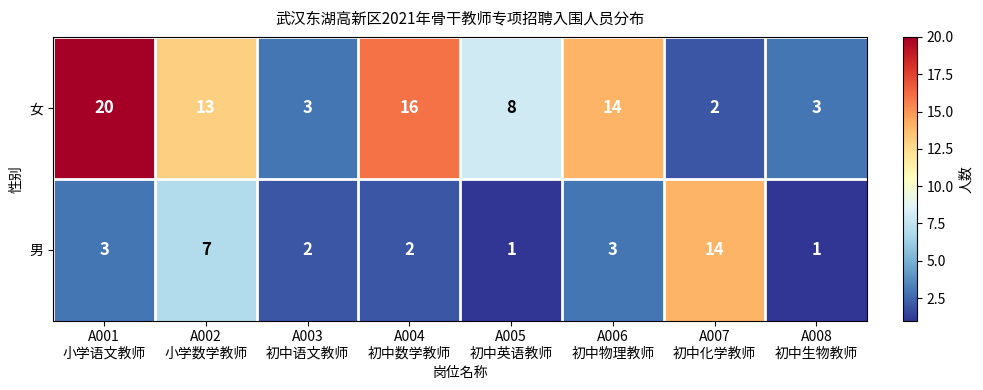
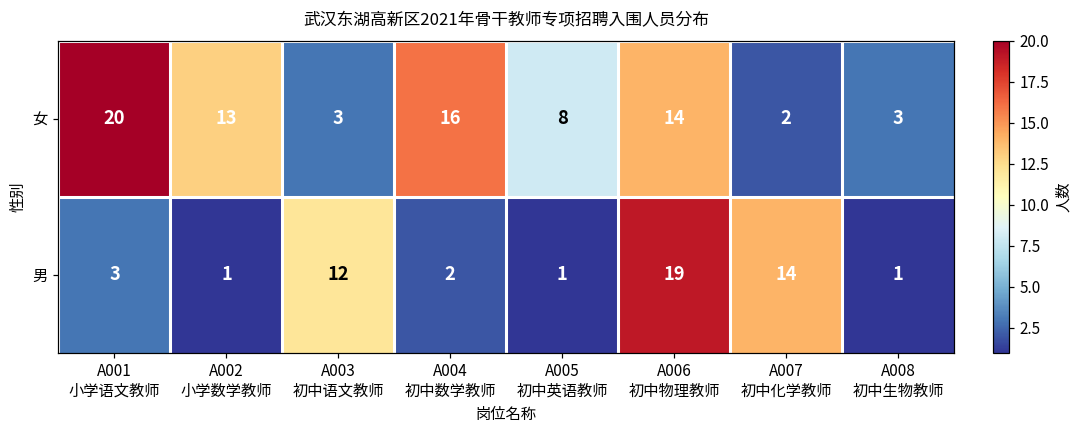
  {
    "女": {
      "A001 小学语文教师": 20,
      "A002 小学数学教师": 13,
      "A003 初中语文教师": 3,
      "A004 初中数学教师": 16,
      "A005 初中英语教师": 8,
      "A006 初中物理教师": 14,
      "A007 初中化学教师": 2,
      "A008 初中生物教师": 3
    },
    "男": {
      "A001 小学语文教师": 3,
-     "A002 小学数学教师": 7,
-     "A003 初中语文教师": 2,
+     "A002 小学数学教师": 1,
+     "A003 初中语文教师": 12,
      "A004 初中数学教师": 2,
      "A005 初中英语教师": 1,
-     "A006 初中物理教师": 3,
+     "A006 初中物理教师": 19,
      "A007 初中化学教师": 14,
      "A008 初中生物教师": 1
    }
  }
